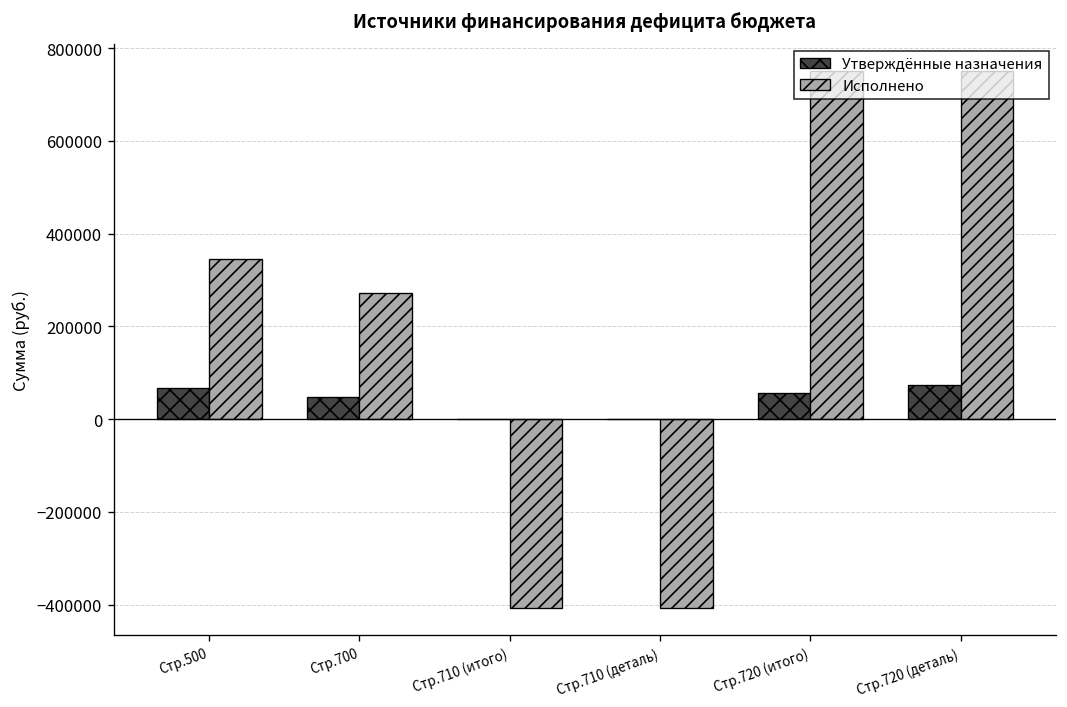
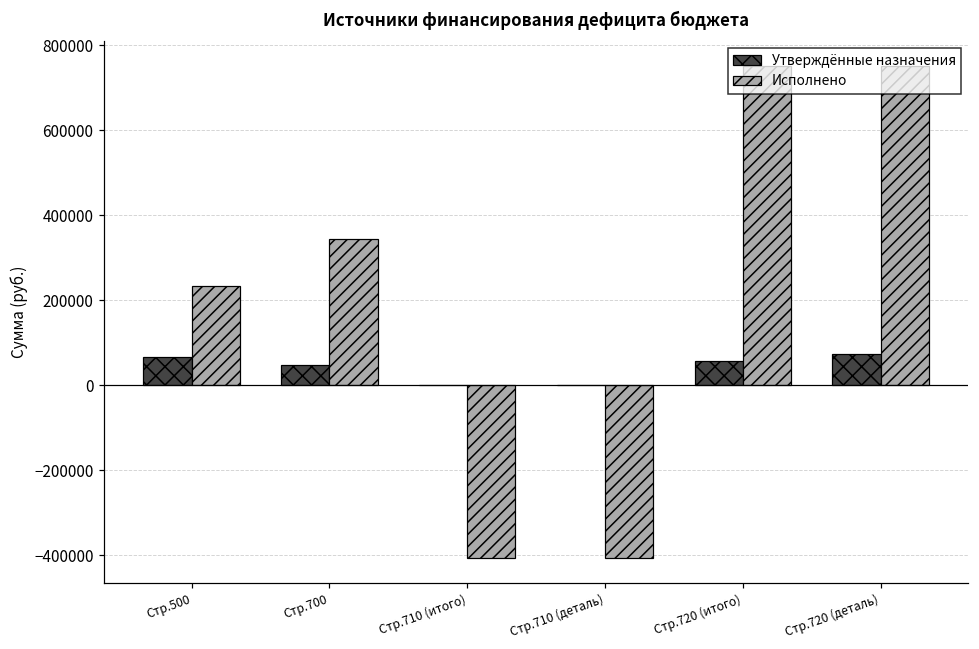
  {
    "Утверждённые назначения": {
      "Стр.500": 70000,
      "Стр.700": 50000,
      "Стр.710 (итого)": 0,
      "Стр.710 (деталь)": 0,
      "Стр.720 (итого)": 60000,
      "Стр.720 (деталь)": 70000
    },
    "Исполнено": {
-     "Стр.500": 340000,
-     "Стр.700": 270000,
+     "Стр.500": 230000,
+     "Стр.700": 340000,
      "Стр.710 (итого)": -410000,
      "Стр.710 (деталь)": -410000
    }
  }
